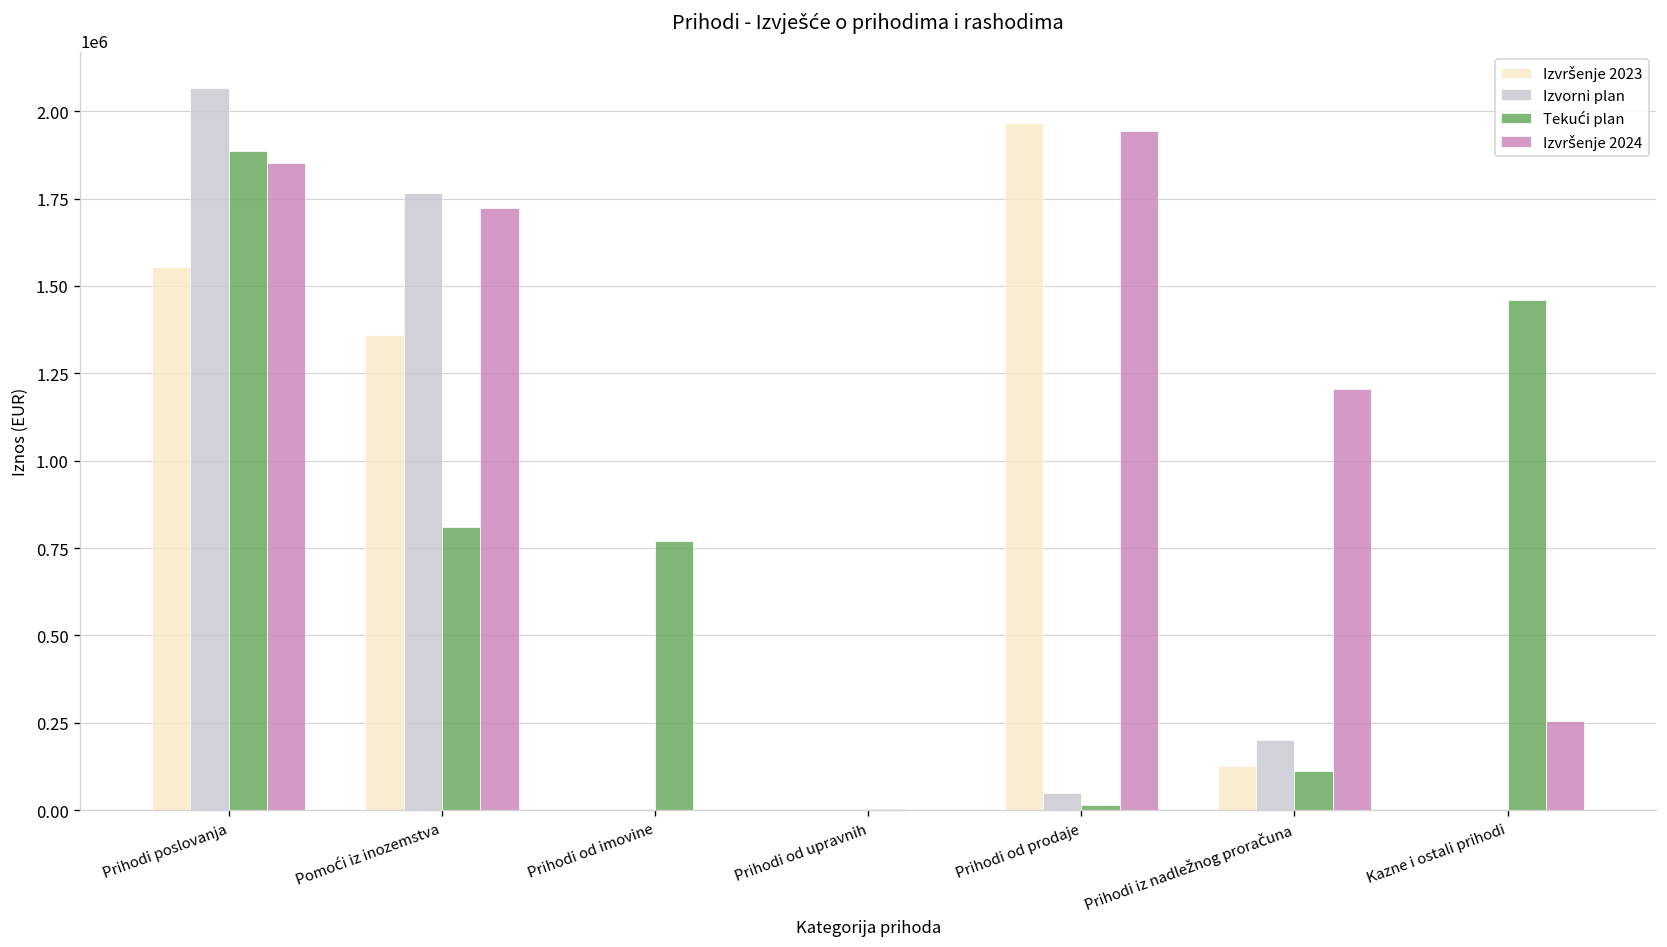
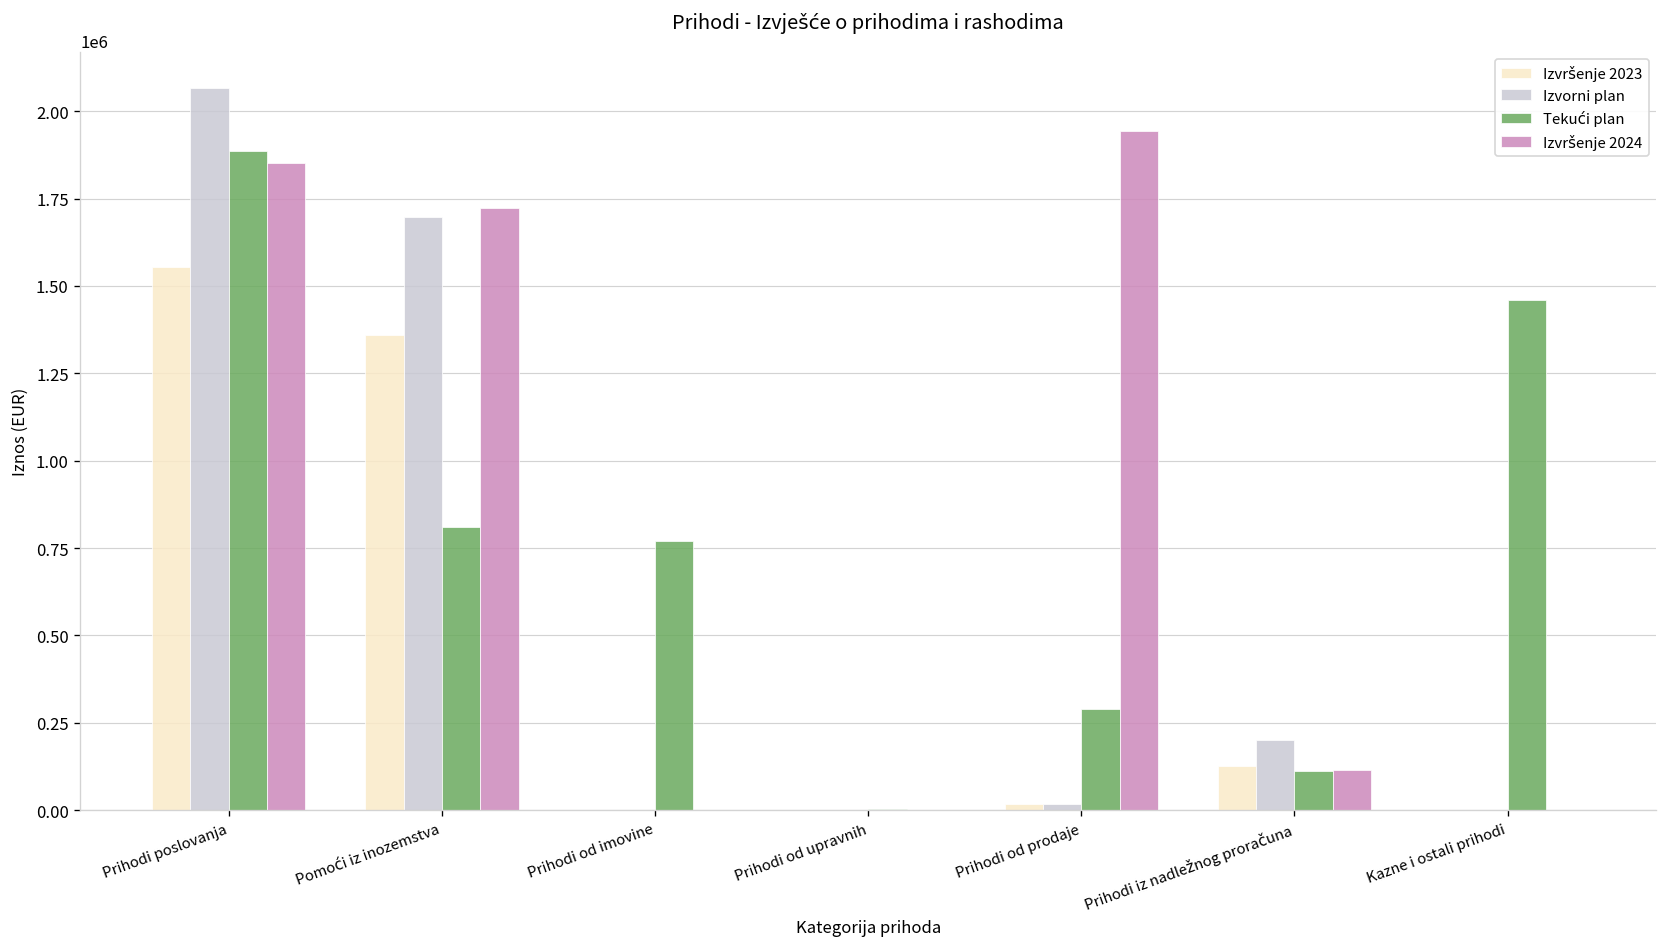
  {
    "Izvršenje 2023": {
      "Prihodi poslovanja": 1550000,
      "Pomoći iz inozemstva": 1360000,
      "Prihodi od imovine": 0,
-     "Prihodi od prodaje": 1960000,
+     "Prihodi od prodaje": 20000,
      "Prihodi iz nadležnog proračuna": 130000
    },
    "Izvorni plan": {
      "Prihodi poslovanja": 2070000,
-     "Pomoći iz inozemstva": 1770000,
+     "Pomoći iz inozemstva": 1700000,
      "Prihodi od imovine": 0,
-     "Prihodi od prodaje": 50000,
+     "Prihodi od prodaje": 20000,
      "Prihodi iz nadležnog proračuna": 200000
    },
    "Tekući plan": {
      "Prihodi poslovanja": 1880000,
      "Pomoći iz inozemstva": 810000,
      "Prihodi od imovine": 770000,
-     "Prihodi od prodaje": 20000,
+     "Prihodi od prodaje": 290000,
      "Prihodi iz nadležnog proračuna": 110000,
      "Kazne i ostali prihodi": 1460000
    },
    "Izvršenje 2024": {
      "Prihodi poslovanja": 1850000,
      "Pomoći iz inozemstva": 1720000,
      "Prihodi od prodaje": 1940000,
-     "Prihodi iz nadležnog proračuna": 1200000,
-     "Kazne i ostali prihodi": 250000
+     "Prihodi iz nadležnog proračuna": 120000,
+     "Kazne i ostali prihodi": 0
    }
  }
